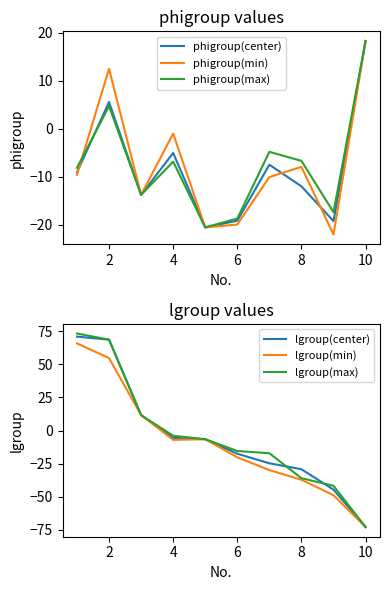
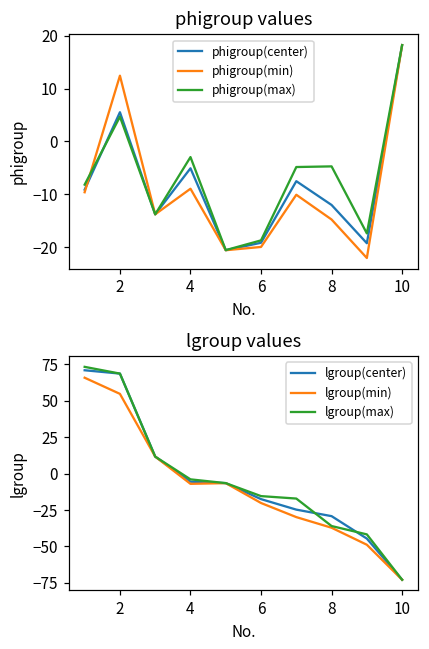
  {
    "phigroup values": {
      "phigroup(center)": {
        "2": 6,
        "4": -5,
        "8": -12
      },
      "phigroup(min)": {
        "2": 12,
-       "4": -1,
+       "4": -9,
        "6": -20,
-       "8": -8
+       "8": -15
      },
      "phigroup(max)": {
        "2": 5,
-       "4": -7,
-       "8": -7
+       "4": -3,
+       "8": -5
      }
    },
    "lgroup values": {
      "lgroup(center)": {
        "6": -18,
        "8": -29
      },
      "lgroup(min)": {
        "2": 55,
        "6": -20
      },
      "lgroup(max)": {
        "6": -15
      }
    }
  }
